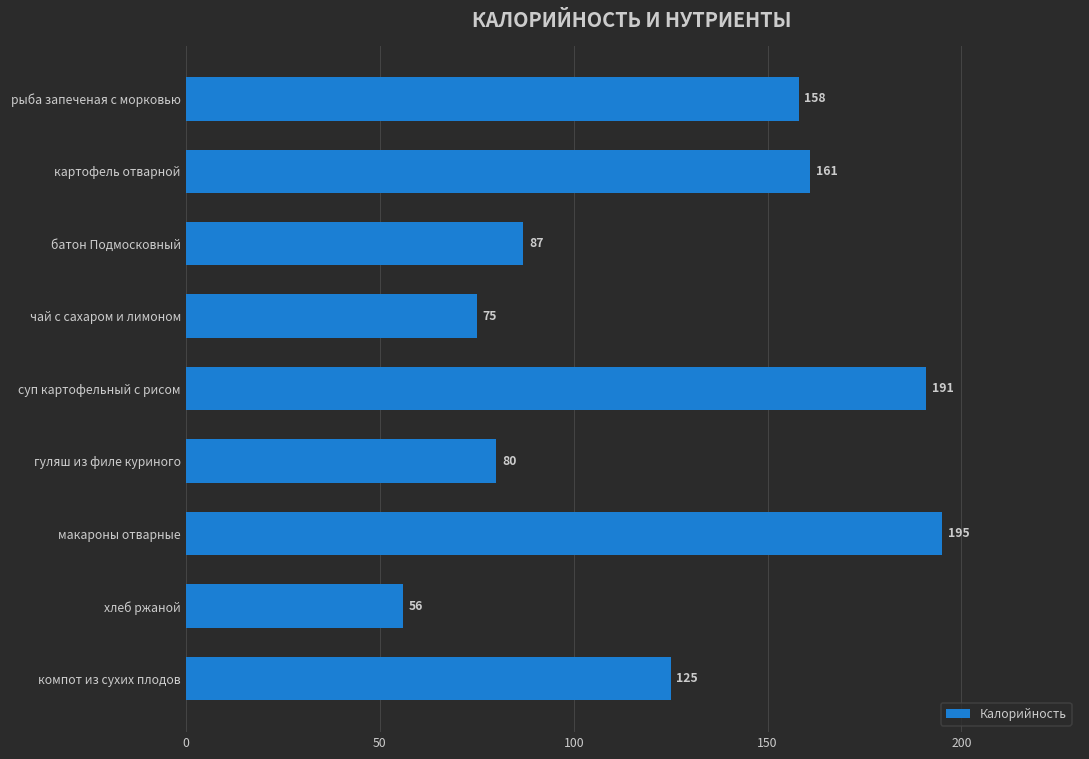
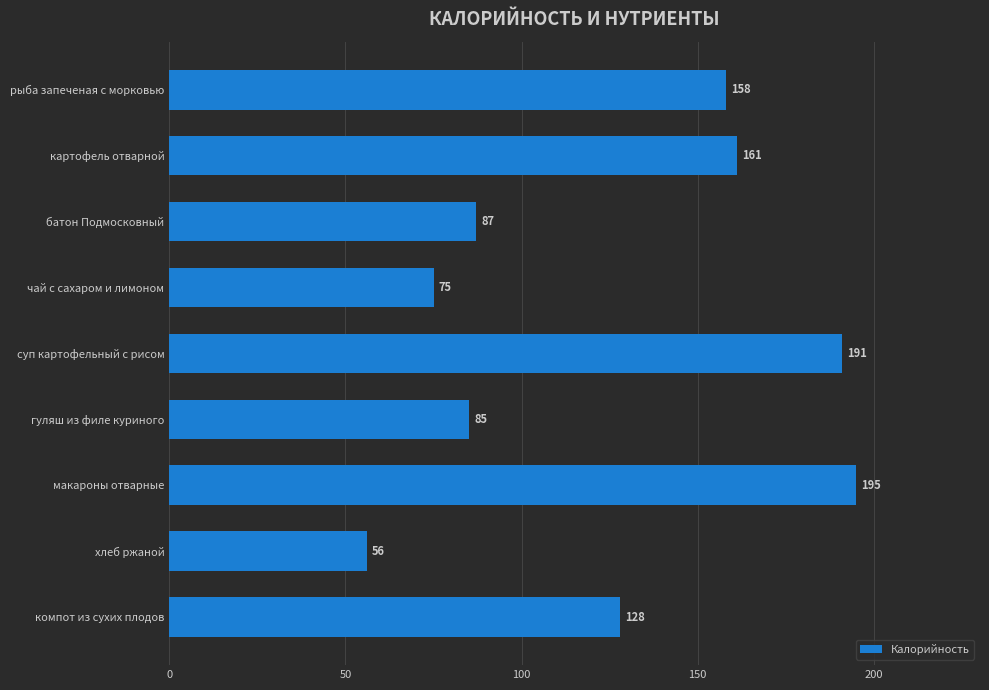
  {
    "рыба запеченая с морковью": 158,
    "картофель отварной": 161,
    "батон Подмосковный": 87,
    "чай с сахаром и лимоном": 75,
    "суп картофельный с рисом": 191,
-   "гуляш из филе куриного": 80,
+   "гуляш из филе куриного": 85,
    "макароны отварные": 195,
    "хлеб ржаной": 56,
-   "компот из сухих плодов": 125
+   "компот из сухих плодов": 128
  }
